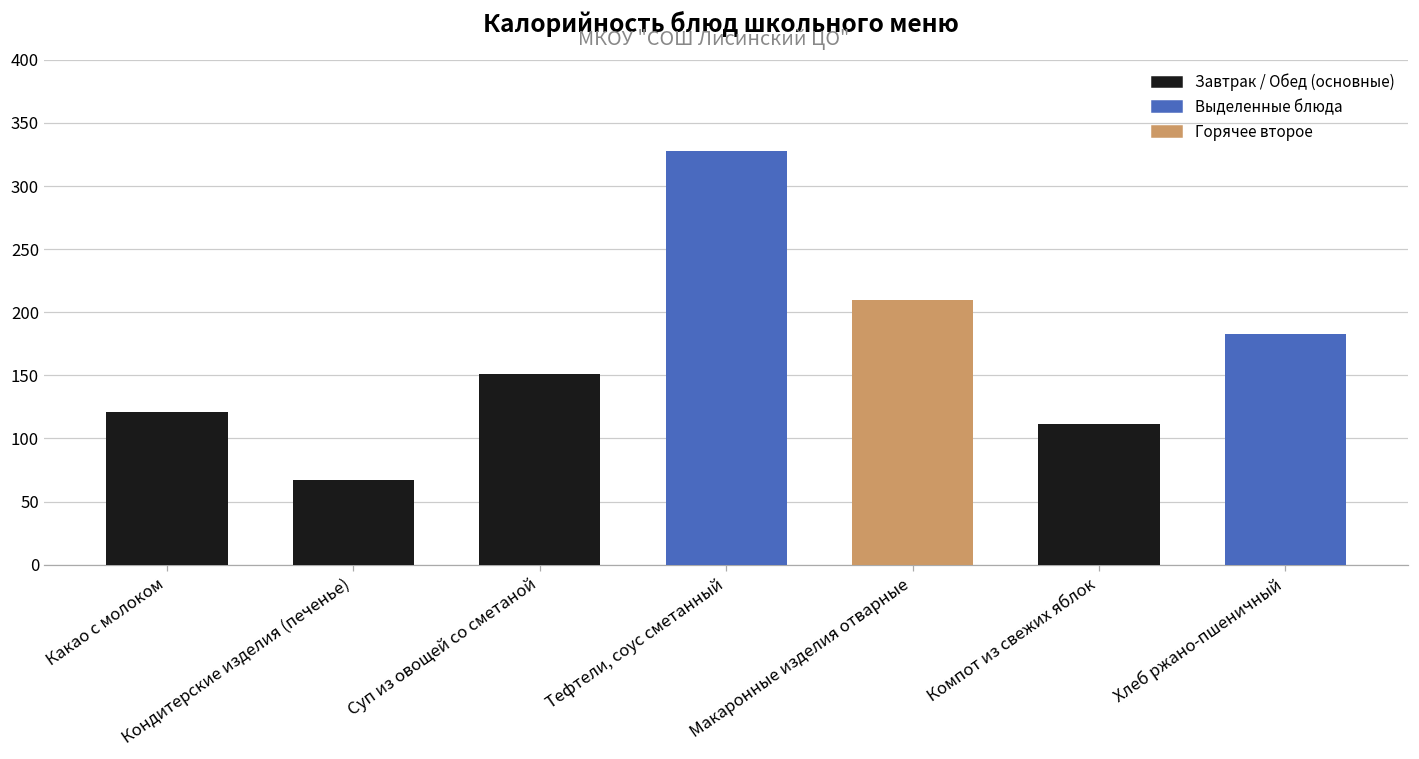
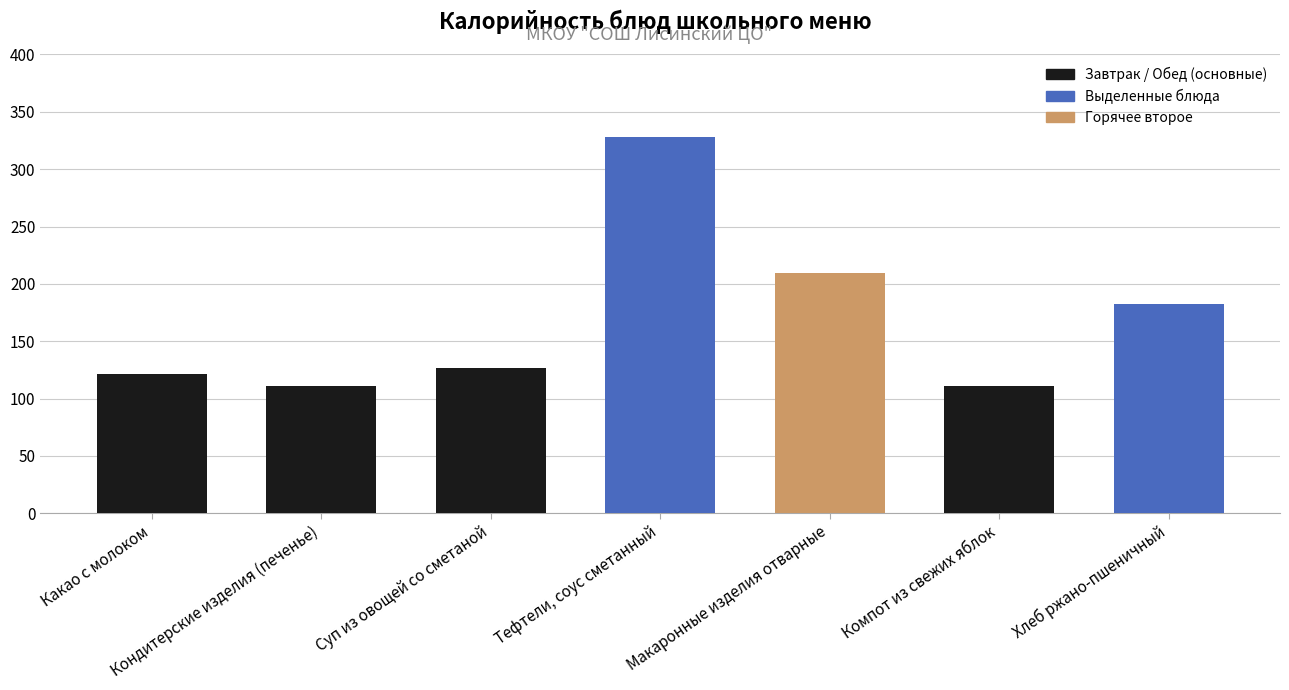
  {
    "Какао с молоком": 121,
-   "Кондитерские изделия (печенье)": 67,
-   "Суп из овощей со сметаной": 151,
+   "Кондитерские изделия (печенье)": 111,
+   "Суп из овощей со сметаной": 127,
    "Тефтели, соус сметанный": 328,
    "Макаронные изделия отварные": 210,
    "Компот из свежих яблок": 111,
    "Хлеб ржано-пшеничный": 183
  }
